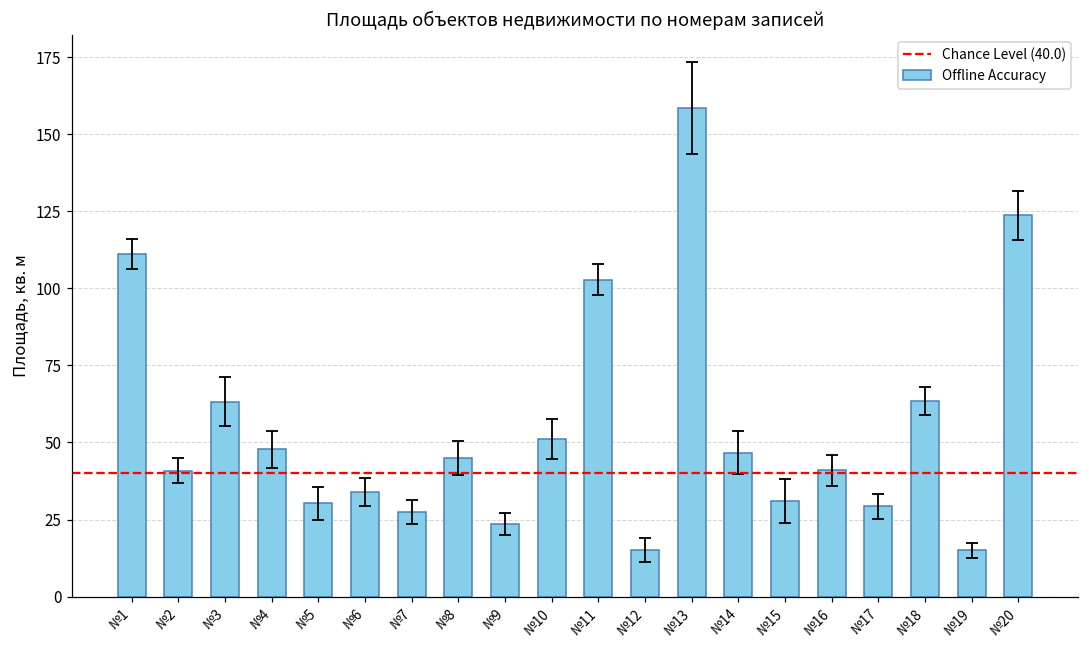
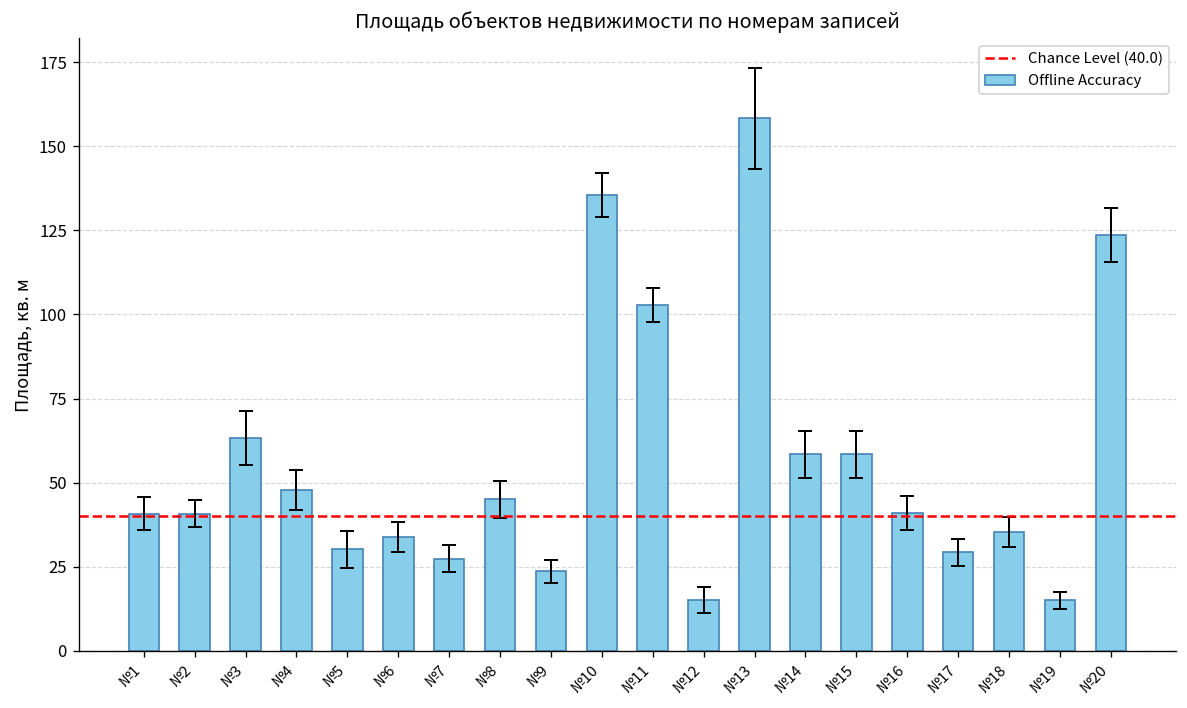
  {
    "Offline Accuracy": {
-     "№1": 111,
+     "№1": 41,
      "№2": 41,
      "№3": 63,
      "№4": 48,
      "№5": 30,
      "№6": 34,
      "№7": 27,
      "№8": 45,
      "№9": 24,
-     "№10": 51,
+     "№10": 136,
      "№11": 103,
      "№12": 15,
      "№13": 158,
-     "№14": 47,
-     "№15": 31,
+     "№14": 58,
+     "№15": 58,
      "№16": 41,
      "№17": 29,
-     "№18": 63,
+     "№18": 35,
      "№19": 15,
      "№20": 124
    }
  }
